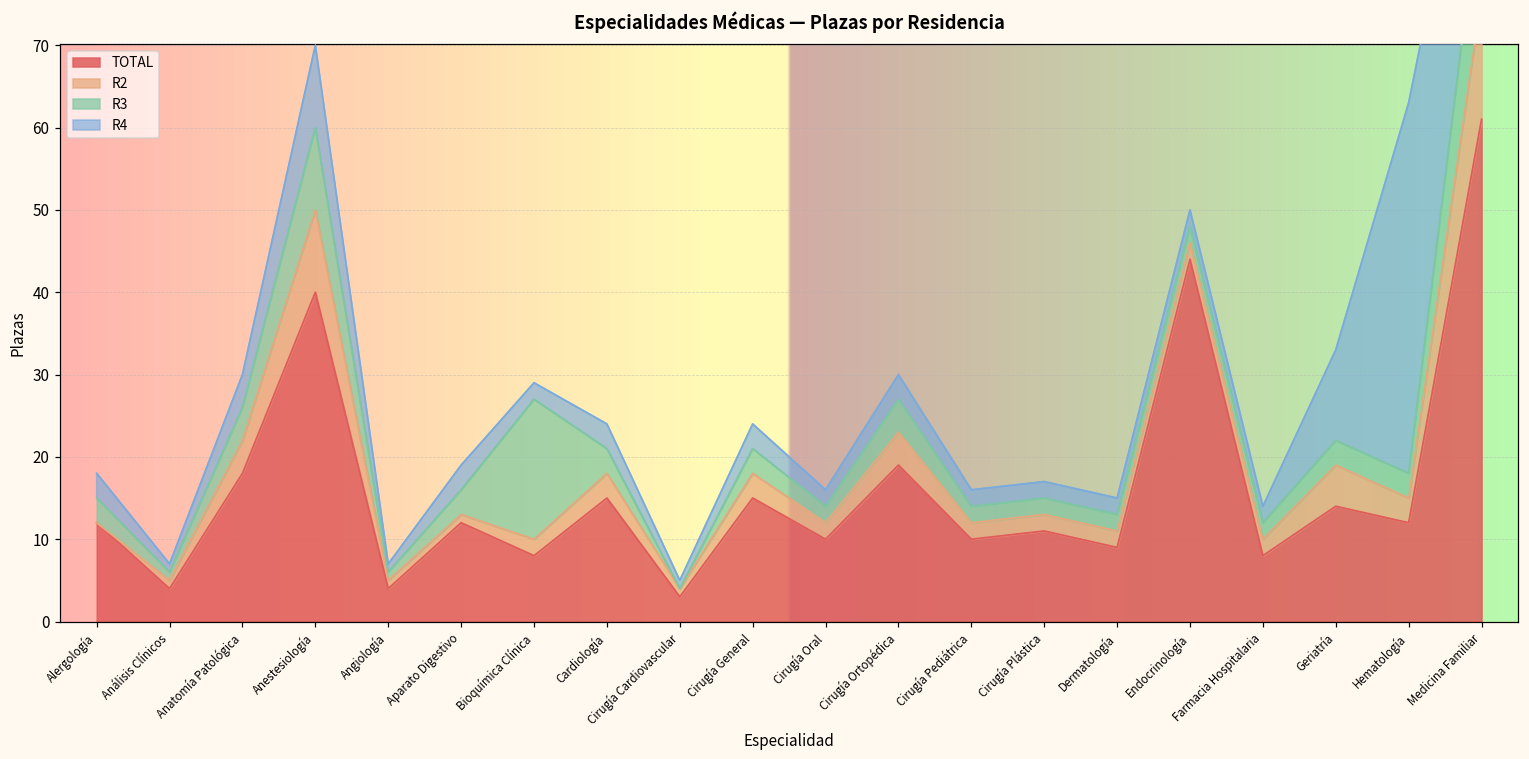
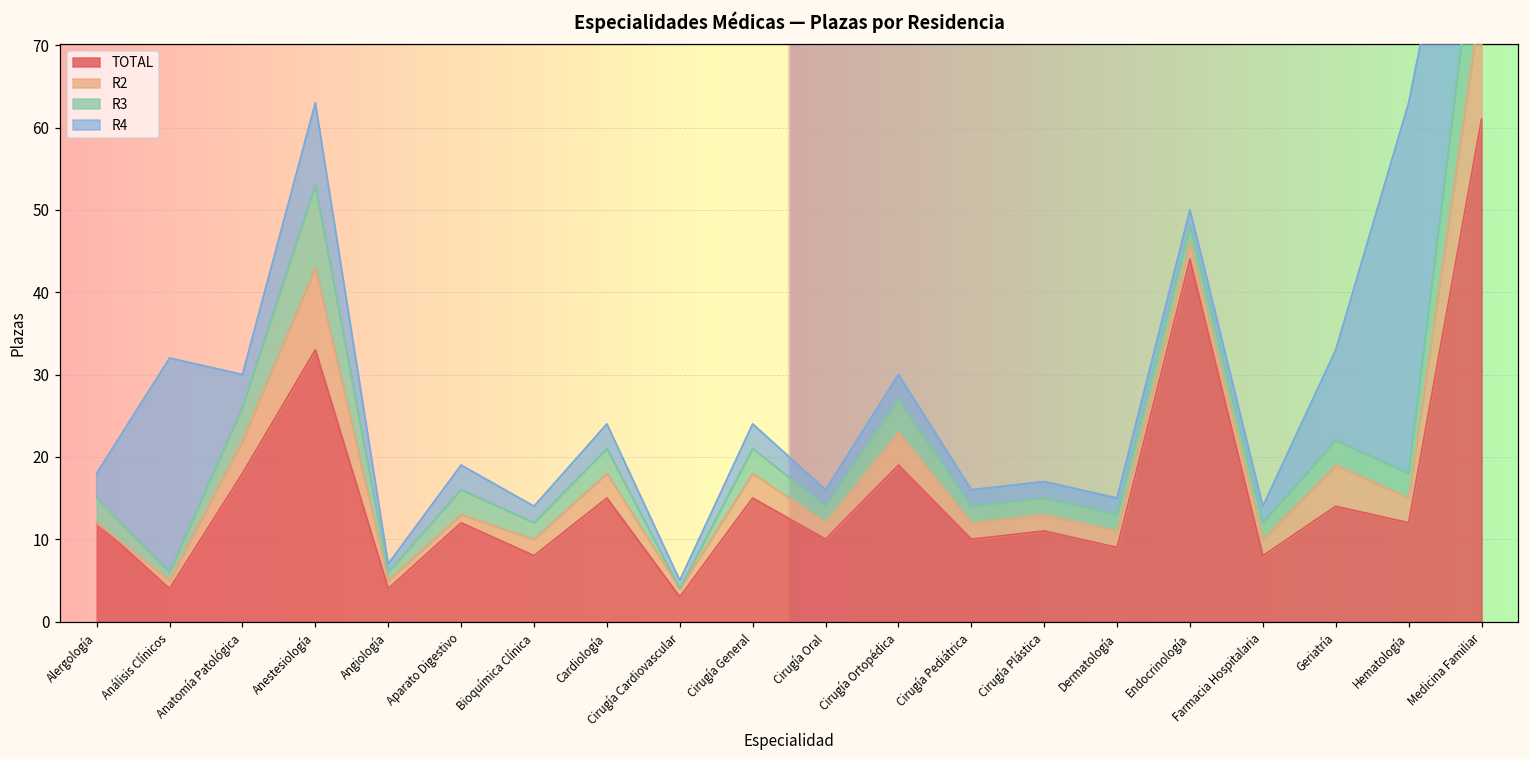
  {
    "TOTAL": {
      "Análisis Clínicos": 4,
      "Anatomía Patológica": 18,
-     "Anestesiología": 40,
+     "Anestesiología": 33,
      "Angiología": 4,
      "Aparato Digestivo": 12,
      "Bioquímica Clínica": 8,
      "Cardiología": 15,
      "Cirugía Cardiovascular": 3,
      "Cirugía General": 15,
      "Cirugía Oral": 10,
      "Cirugía Ortopédica": 19,
      "Cirugía Pediátrica": 10,
      "Cirugía Plástica": 11,
      "Dermatología": 9,
      "Endocrinología": 44,
      "Farmacia Hospitalaria": 8,
      "Geriatría": 14,
      "Hematología": 12,
      "Medicina Familiar": 61
    },
    "R2": {
      "Análisis Clínicos": 1,
      "Anatomía Patológica": 4,
      "Anestesiología": 10,
      "Angiología": 1,
      "Aparato Digestivo": 1,
      "Bioquímica Clínica": 2,
      "Cardiología": 3,
      "Cirugía General": 3,
      "Cirugía Oral": 2,
      "Cirugía Ortopédica": 4,
      "Cirugía Pediátrica": 2,
      "Cirugía Plástica": 2,
      "Dermatología": 2,
      "Endocrinología": 2,
      "Farmacia Hospitalaria": 2,
      "Geriatría": 5,
      "Hematología": 3
    },
    "R3": {
      "Alergología": 3,
      "Análisis Clínicos": 1,
      "Anatomía Patológica": 4,
      "Anestesiología": 10,
      "Angiología": 1,
      "Aparato Digestivo": 3,
-     "Bioquímica Clínica": 17,
+     "Bioquímica Clínica": 2,
      "Cardiología": 3,
      "Cirugía General": 3,
      "Cirugía Oral": 2,
      "Cirugía Ortopédica": 4,
      "Cirugía Pediátrica": 2,
      "Cirugía Plástica": 2,
      "Dermatología": 2,
      "Endocrinología": 2,
      "Farmacia Hospitalaria": 2,
      "Geriatría": 3,
      "Hematología": 3
    },
    "R4": {
      "Alergología": 3,
-     "Análisis Clínicos": 1,
+     "Análisis Clínicos": 26,
      "Anatomía Patológica": 4,
      "Anestesiología": 10,
      "Angiología": 1,
      "Aparato Digestivo": 3,
      "Bioquímica Clínica": 2,
      "Cardiología": 3,
      "Cirugía Cardiovascular": 1,
      "Cirugía General": 3,
      "Cirugía Oral": 2,
      "Cirugía Ortopédica": 3,
      "Cirugía Pediátrica": 2,
      "Cirugía Plástica": 2,
      "Dermatología": 2,
      "Endocrinología": 2,
      "Farmacia Hospitalaria": 2,
      "Geriatría": 11,
      "Hematología": 45
    }
  }
